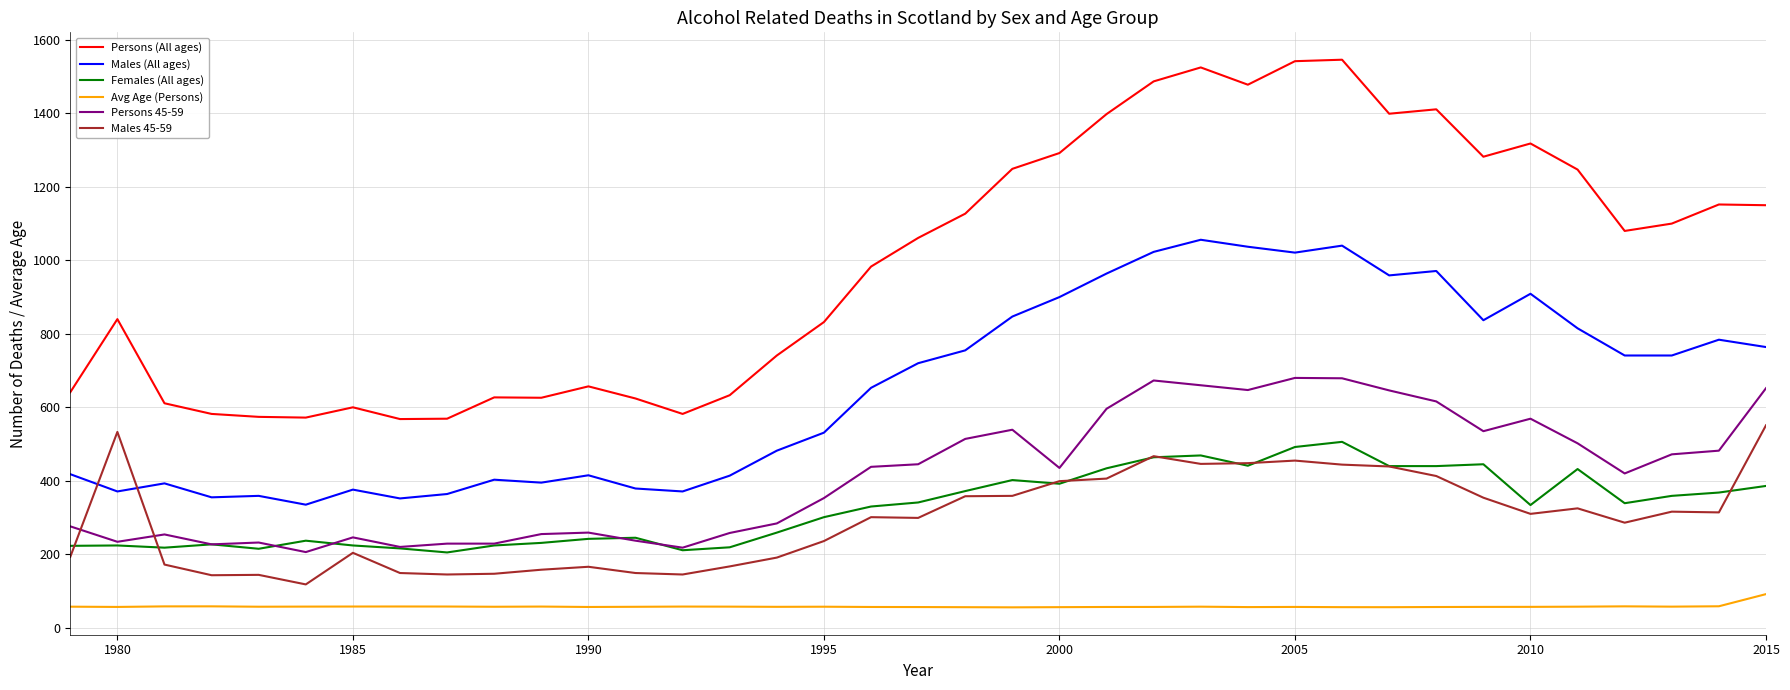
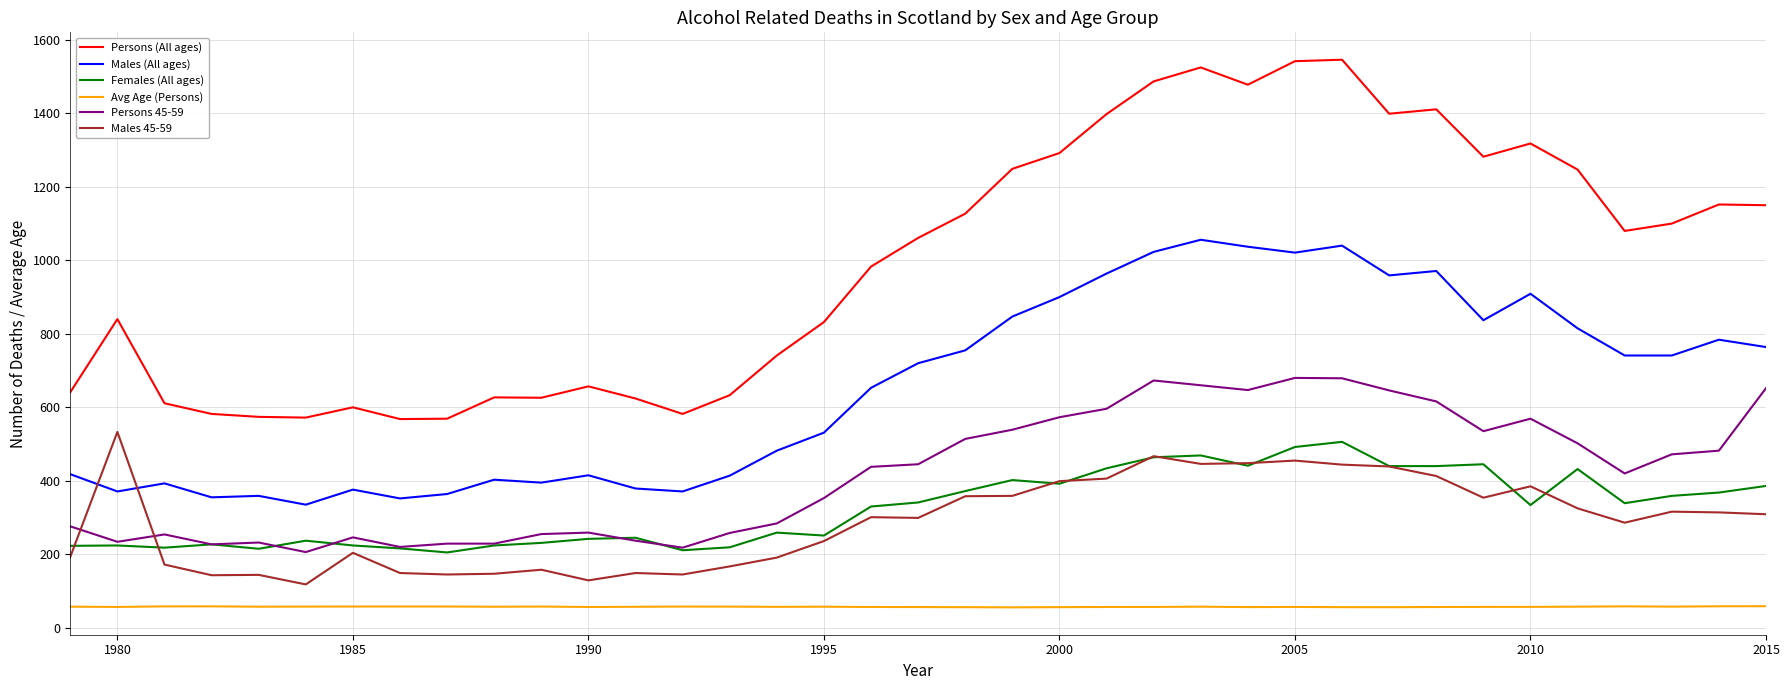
  {
    "Persons (All ages)": {
      "1980": 840,
      "1985": 600,
      "1990": 660,
      "1995": 830,
      "2000": 1290,
      "2005": 1540,
      "2010": 1320,
      "2015": 1150
    },
    "Males (All ages)": {
      "1980": 370,
      "1985": 380,
      "1990": 420,
      "1995": 530,
      "2000": 900,
      "2005": 1020,
      "2010": 910,
      "2015": 760
    },
    "Females (All ages)": {
      "1980": 220,
      "1985": 220,
      "1990": 240,
-     "1995": 300,
+     "1995": 250,
      "2005": 490,
      "2010": 330,
      "2015": 390
    },
    "Avg Age (Persons)": {
      "1980": 60,
      "1985": 60,
      "1990": 60,
      "1995": 60,
      "2000": 60,
      "2005": 60,
      "2010": 60,
-     "2015": 90
+     "2015": 60
    },
    "Persons 45-59": {
      "1980": 230,
      "1985": 250,
      "1990": 260,
      "1995": 350,
-     "2000": 440,
+     "2000": 570,
      "2005": 680,
      "2010": 570,
      "2015": 650
    },
    "Males 45-59": {
      "1980": 530,
      "1985": 200,
-     "1990": 170,
+     "1990": 130,
      "1995": 240,
      "2005": 460,
-     "2010": 310,
-     "2015": 550
+     "2010": 390,
+     "2015": 310
    }
  }
